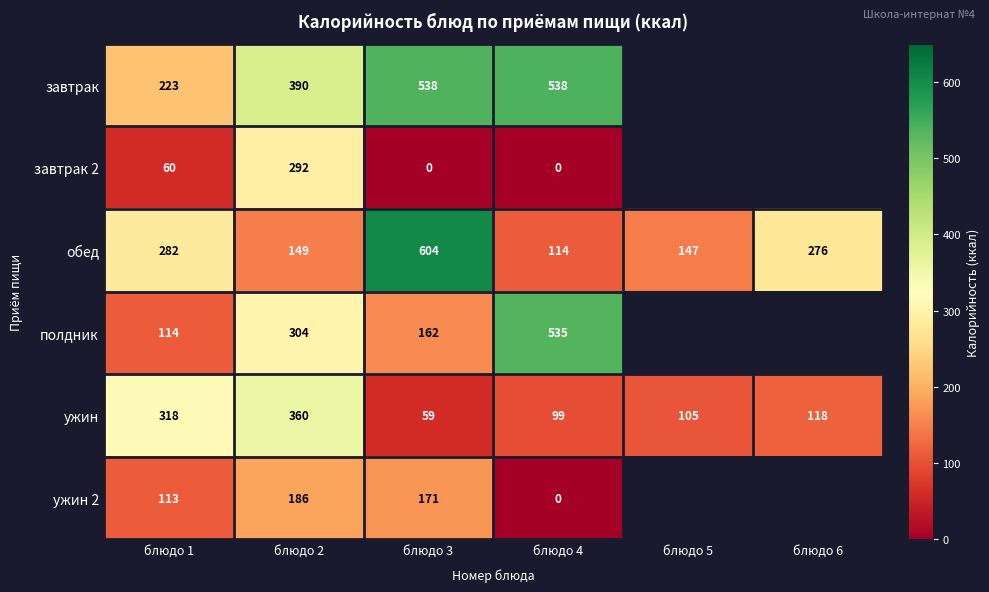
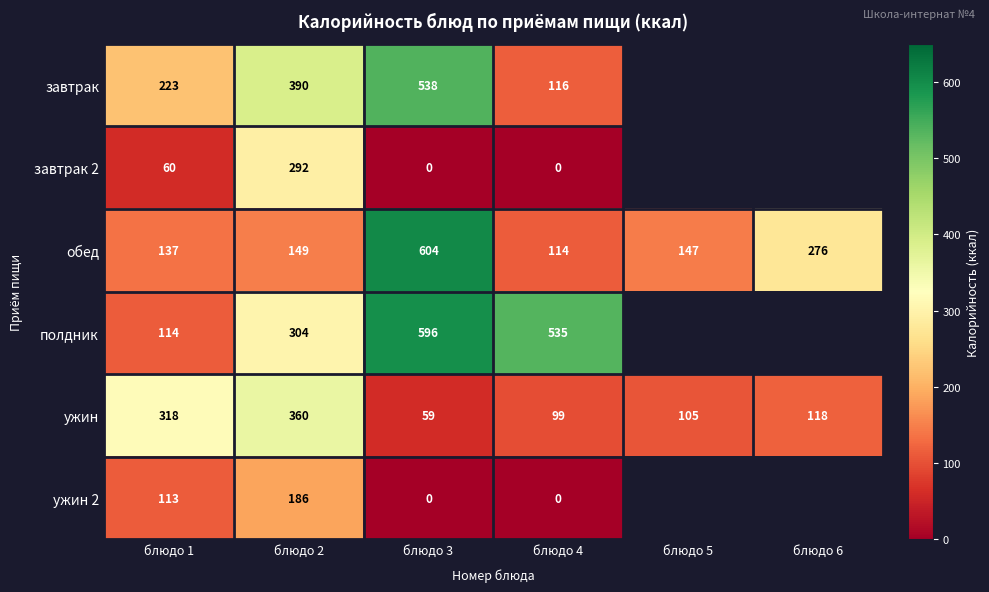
  {
    "завтрак": {
      "блюдо 1": 223,
      "блюдо 2": 390,
      "блюдо 3": 538,
-     "блюдо 4": 538
+     "блюдо 4": 116
    },
    "завтрак 2": {
      "блюдо 1": 60,
      "блюдо 2": 292,
      "блюдо 3": 0,
      "блюдо 4": 0
    },
    "обед": {
-     "блюдо 1": 282,
+     "блюдо 1": 137,
      "блюдо 2": 149,
      "блюдо 3": 604,
      "блюдо 4": 114,
      "блюдо 5": 147,
      "блюдо 6": 276
    },
    "полдник": {
      "блюдо 1": 114,
      "блюдо 2": 304,
-     "блюдо 3": 162,
+     "блюдо 3": 596,
      "блюдо 4": 535
    },
    "ужин": {
      "блюдо 1": 318,
      "блюдо 2": 360,
      "блюдо 3": 59,
      "блюдо 4": 99,
      "блюдо 5": 105,
      "блюдо 6": 118
    },
    "ужин 2": {
      "блюдо 1": 113,
      "блюдо 2": 186,
-     "блюдо 3": 171,
+     "блюдо 3": 0,
      "блюдо 4": 0
    }
  }
